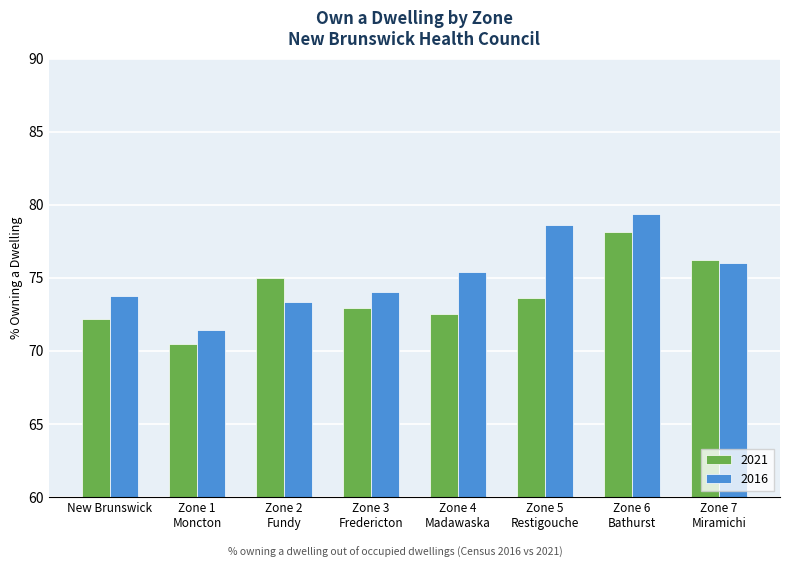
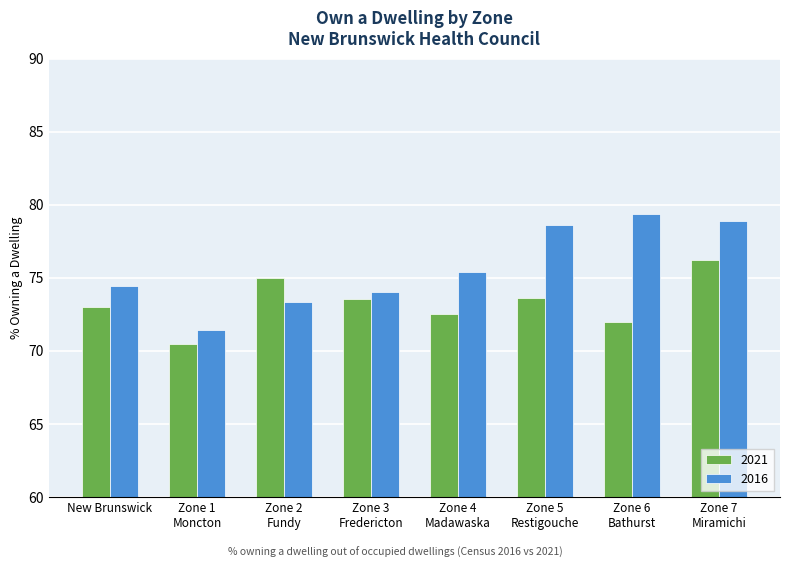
  {
    "2021": {
-     "New Brunswick": 72.2,
+     "New Brunswick": 73.0,
      "Zone 1 Moncton": 70.4,
      "Zone 2 Fundy": 75.0,
-     "Zone 3 Fredericton": 73.0,
+     "Zone 3 Fredericton": 73.5,
      "Zone 4 Madawaska": 72.5,
      "Zone 5 Restigouche": 73.6,
-     "Zone 6 Bathurst": 78.1,
+     "Zone 6 Bathurst": 72.0,
      "Zone 7 Miramichi": 76.2
    },
    "2016": {
-     "New Brunswick": 73.7,
+     "New Brunswick": 74.4,
      "Zone 1 Moncton": 71.5,
      "Zone 2 Fundy": 73.3,
      "Zone 3 Fredericton": 74.0,
      "Zone 4 Madawaska": 75.4,
      "Zone 5 Restigouche": 78.6,
      "Zone 6 Bathurst": 79.4,
-     "Zone 7 Miramichi": 76.0
+     "Zone 7 Miramichi": 78.9
    }
  }
